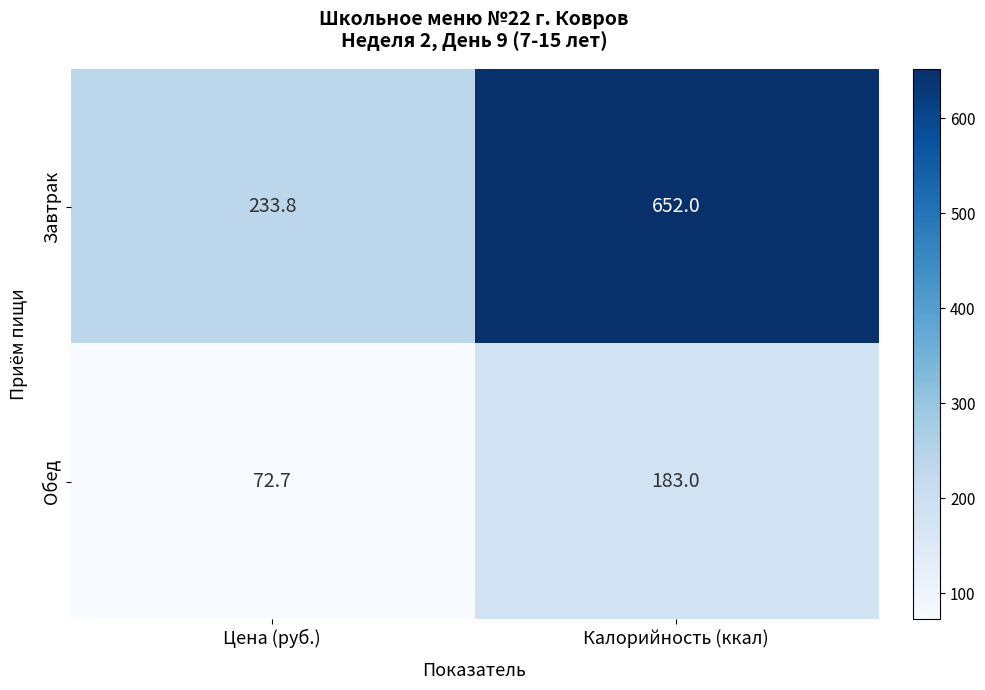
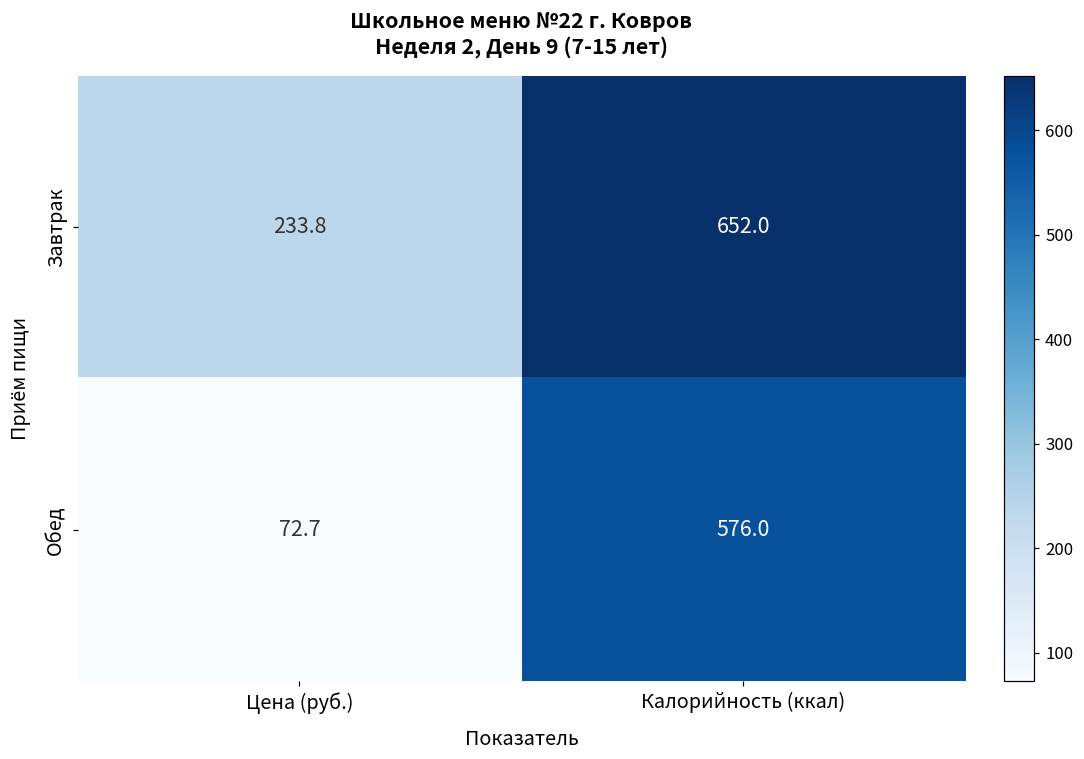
  {
    "Завтрак": {
      "Цена (руб.)": 233.8,
      "Калорийность (ккал)": 652.0
    },
    "Обед": {
      "Цена (руб.)": 72.7,
-     "Калорийность (ккал)": 183.0
+     "Калорийность (ккал)": 576.0
    }
  }
